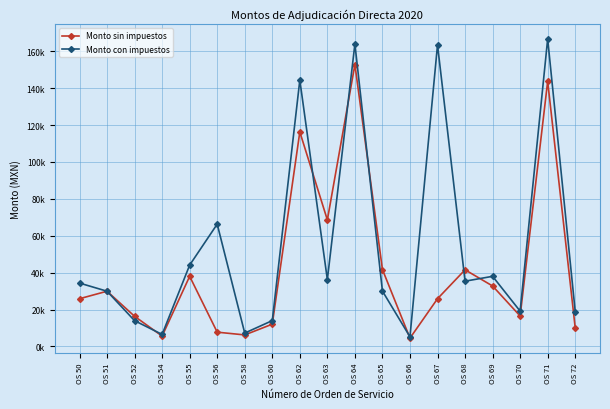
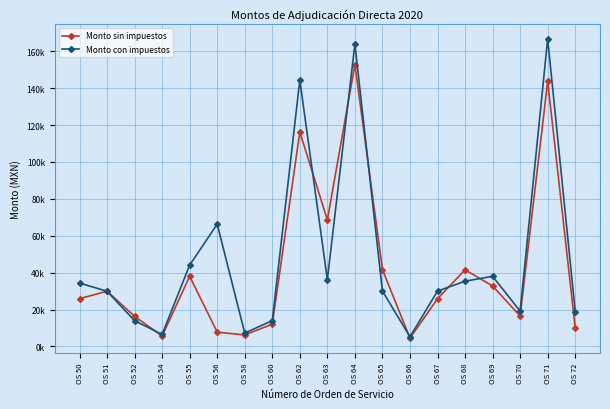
  {
    "Monto sin impuestos": {
      "OS 50": 26000,
      "OS 52": 16000,
      "OS 55": 38000,
      "OS 56": 8000,
      "OS 60": 12000,
      "OS 62": 116000,
      "OS 63": 69000,
      "OS 64": 153000,
      "OS 65": 42000,
      "OS 67": 26000,
      "OS 68": 42000,
      "OS 69": 33000,
      "OS 70": 16000,
      "OS 71": 144000,
      "OS 72": 10000
    },
    "Monto con impuestos": {
      "OS 50": 34000,
      "OS 52": 14000,
      "OS 55": 44000,
      "OS 56": 66000,
      "OS 60": 14000,
      "OS 62": 144000,
      "OS 63": 36000,
      "OS 64": 164000,
      "OS 65": 30000,
-     "OS 67": 163000,
+     "OS 67": 30000,
      "OS 68": 35000,
      "OS 69": 38000,
      "OS 70": 19000,
      "OS 71": 167000,
      "OS 72": 19000
    }
  }
